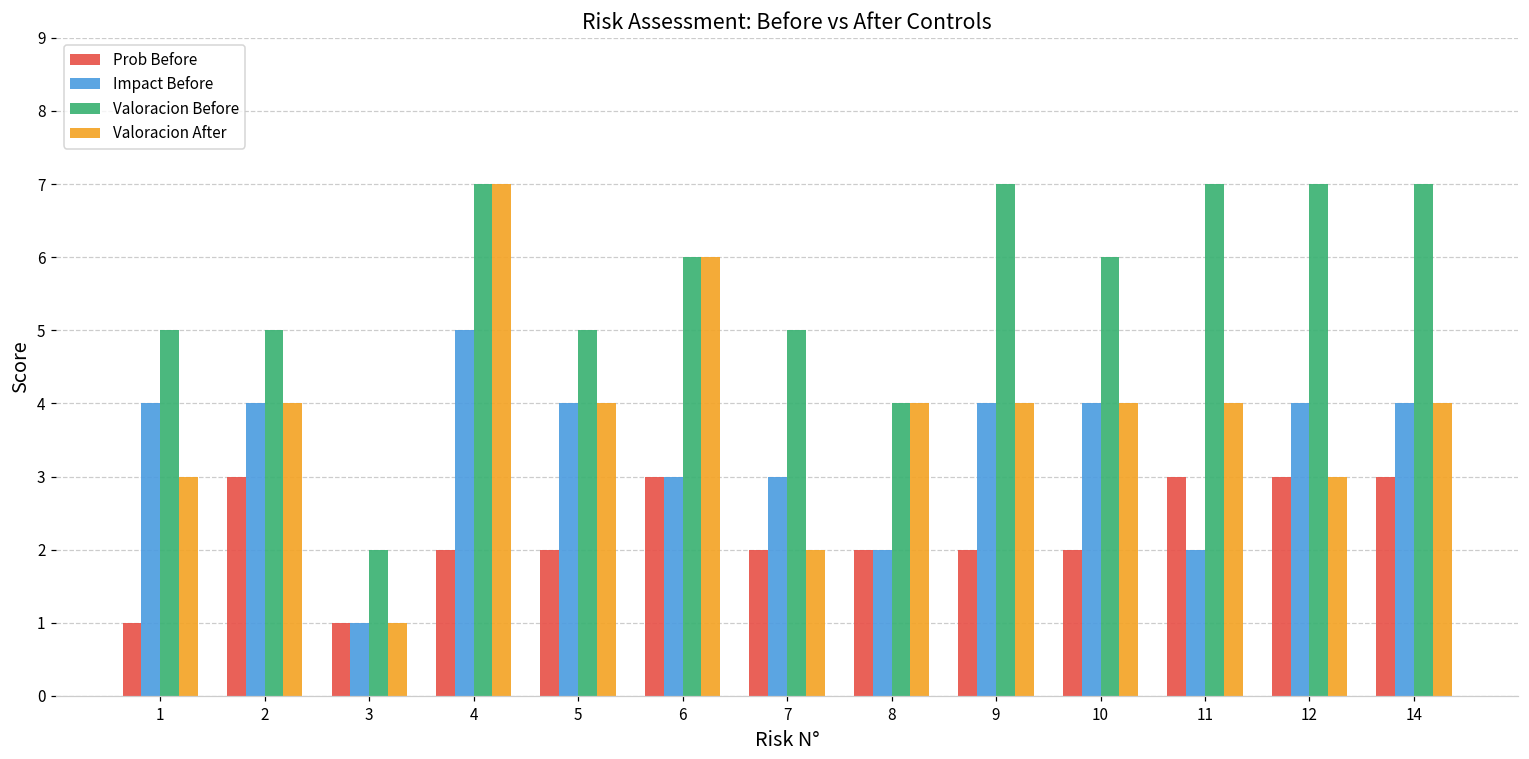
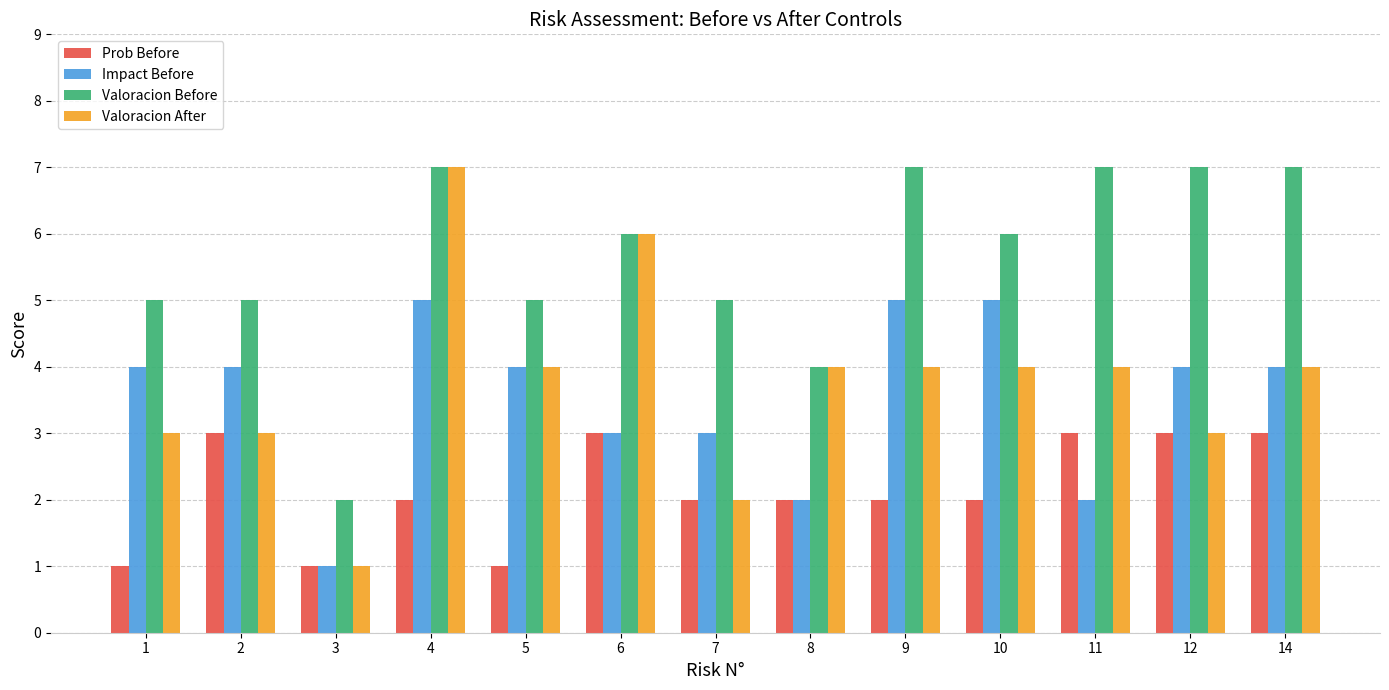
  {
    "Prob Before": {
      "1": 1,
      "2": 3,
      "3": 1,
      "4": 2,
-     "5": 2,
+     "5": 1,
      "6": 3,
      "7": 2,
      "8": 2,
      "9": 2,
      "10": 2,
      "11": 3,
      "12": 3,
      "14": 3
    },
    "Impact Before": {
      "1": 4,
      "2": 4,
      "3": 1,
      "4": 5,
      "5": 4,
      "6": 3,
      "7": 3,
      "8": 2,
-     "9": 4,
-     "10": 4,
+     "9": 5,
+     "10": 5,
      "11": 2,
      "12": 4,
      "14": 4
    },
    "Valoracion Before": {
      "1": 5,
      "2": 5,
      "3": 2,
      "4": 7,
      "5": 5,
      "6": 6,
      "7": 5,
      "8": 4,
      "9": 7,
      "10": 6,
      "11": 7,
      "12": 7,
      "14": 7
    },
    "Valoracion After": {
      "1": 3,
-     "2": 4,
+     "2": 3,
      "3": 1,
      "4": 7,
      "5": 4,
      "6": 6,
      "7": 2,
      "8": 4,
      "9": 4,
      "10": 4,
      "11": 4,
      "12": 3,
      "14": 4
    }
  }
